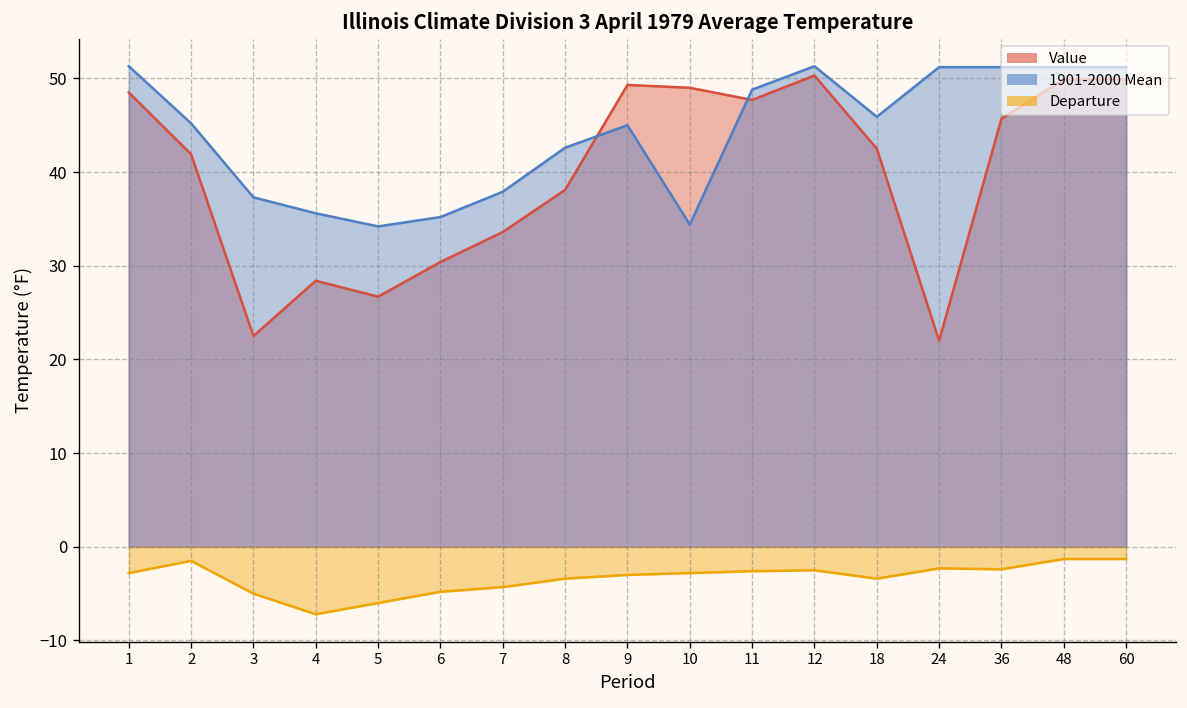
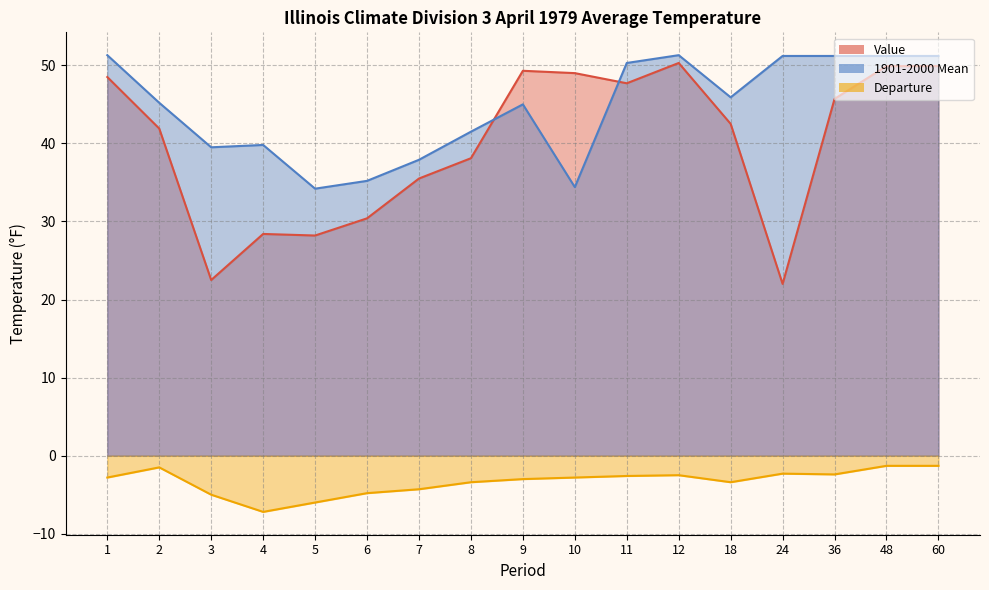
  {
    "Value": {
      "1": 49,
      "2": 42,
      "3": 23,
      "4": 28,
-     "5": 27,
+     "5": 28,
      "6": 30,
-     "7": 34,
+     "7": 36,
      "8": 38,
      "9": 49,
      "10": 49,
      "11": 48,
      "12": 50,
      "18": 43,
      "24": 22
    },
    "1901-2000 Mean": {
      "1": 51,
      "2": 45,
-     "3": 37,
-     "4": 36,
+     "3": 40,
+     "4": 40,
      "5": 34,
      "6": 35,
      "7": 38,
-     "8": 43,
+     "8": 42,
      "9": 45,
      "10": 34,
-     "11": 49,
+     "11": 50,
      "12": 51,
      "18": 46,
      "24": 51
    }
  }
